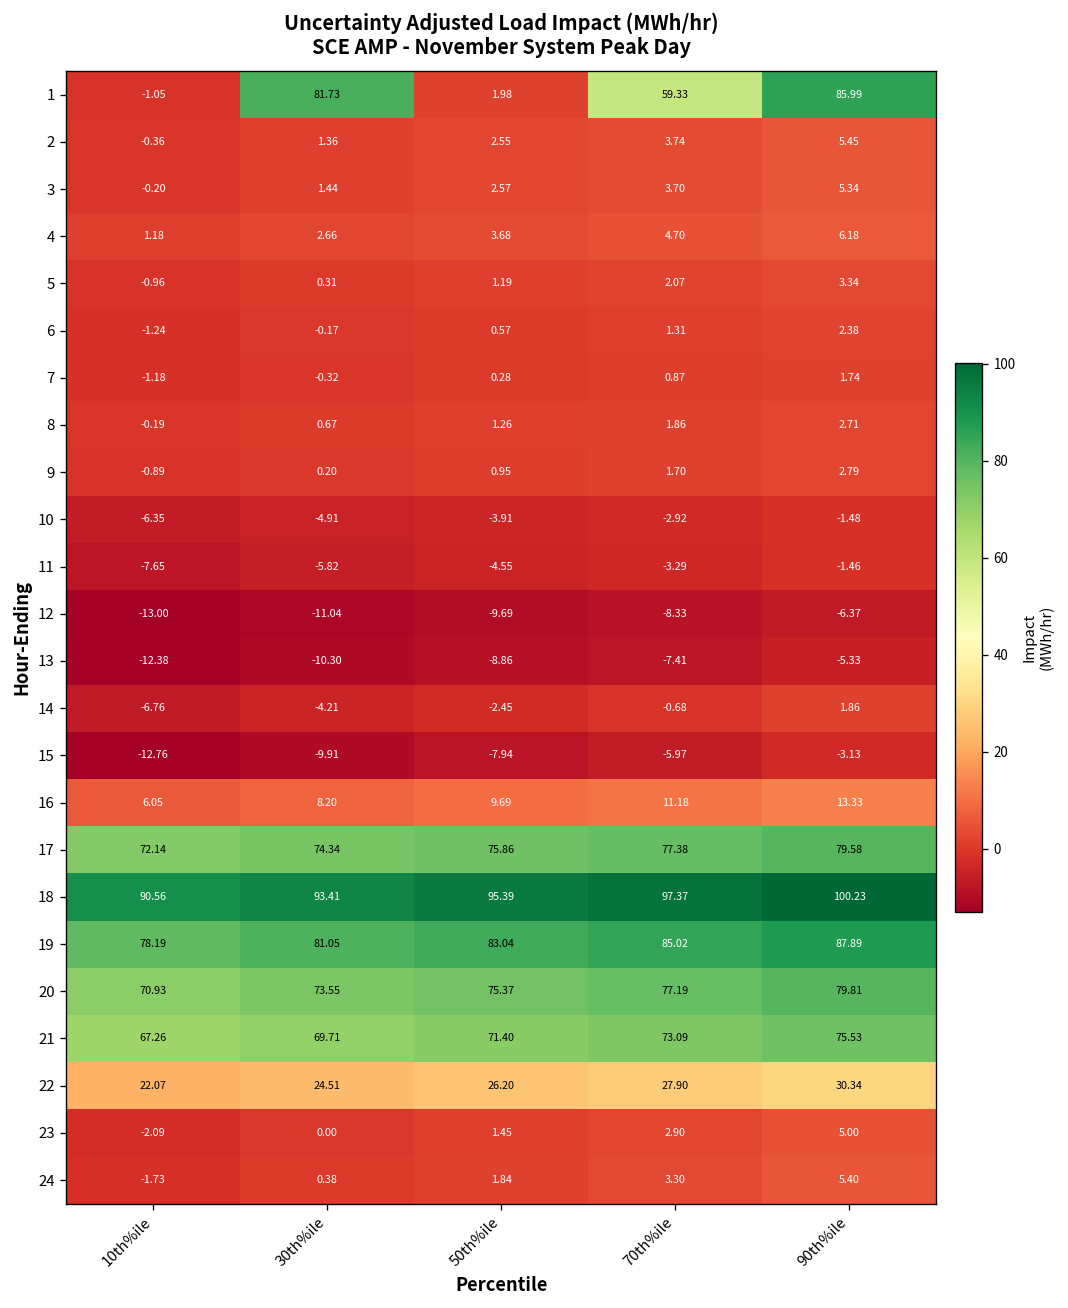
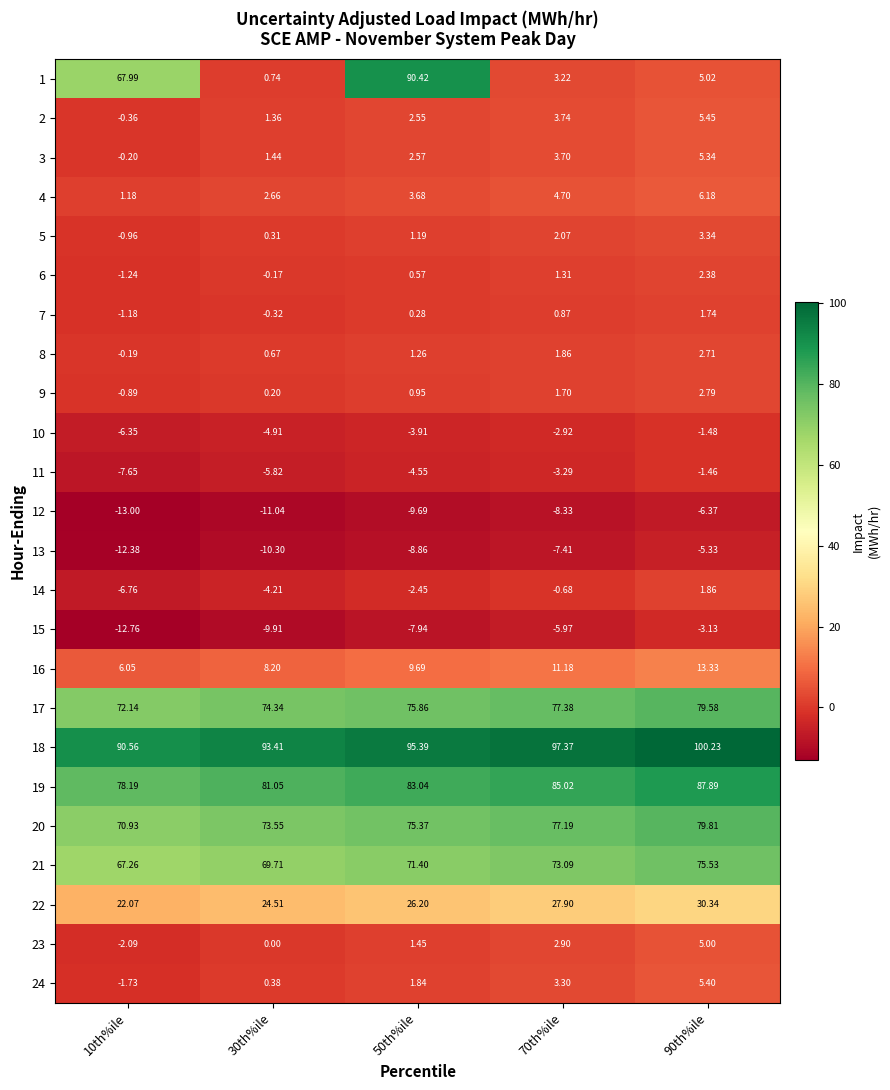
  {
    "1": {
-     "10th%ile": -1.05,
-     "30th%ile": 81.73,
-     "50th%ile": 1.98,
-     "70th%ile": 59.33,
-     "90th%ile": 85.99
+     "10th%ile": 67.99,
+     "30th%ile": 0.74,
+     "50th%ile": 90.42,
+     "70th%ile": 3.22,
+     "90th%ile": 5.02
    },
    "2": {
      "10th%ile": -0.36,
      "30th%ile": 1.36,
      "50th%ile": 2.55,
      "70th%ile": 3.74,
      "90th%ile": 5.45
    },
    "3": {
      "10th%ile": -0.20,
      "30th%ile": 1.44,
      "50th%ile": 2.57,
      "70th%ile": 3.70,
      "90th%ile": 5.34
    },
    "4": {
      "10th%ile": 1.18,
      "30th%ile": 2.66,
      "50th%ile": 3.68,
      "70th%ile": 4.70,
      "90th%ile": 6.18
    },
    "5": {
      "10th%ile": -0.96,
      "30th%ile": 0.31,
      "50th%ile": 1.19,
      "70th%ile": 2.07,
      "90th%ile": 3.34
    },
    "6": {
      "10th%ile": -1.24,
      "30th%ile": -0.17,
      "50th%ile": 0.57,
      "70th%ile": 1.31,
      "90th%ile": 2.38
    },
    "7": {
      "10th%ile": -1.18,
      "30th%ile": -0.32,
      "50th%ile": 0.28,
      "70th%ile": 0.87,
      "90th%ile": 1.74
    },
    "8": {
      "10th%ile": -0.19,
      "30th%ile": 0.67,
      "50th%ile": 1.26,
      "70th%ile": 1.86,
      "90th%ile": 2.71
    },
    "9": {
      "10th%ile": -0.89,
      "30th%ile": 0.20,
      "50th%ile": 0.95,
      "70th%ile": 1.70,
      "90th%ile": 2.79
    },
    "10": {
      "10th%ile": -6.35,
      "30th%ile": -4.91,
      "50th%ile": -3.91,
      "70th%ile": -2.92,
      "90th%ile": -1.48
    },
    "11": {
      "10th%ile": -7.65,
      "30th%ile": -5.82,
      "50th%ile": -4.55,
      "70th%ile": -3.29,
      "90th%ile": -1.46
    },
    "12": {
      "10th%ile": -13.00,
      "30th%ile": -11.04,
      "50th%ile": -9.69,
      "70th%ile": -8.33,
      "90th%ile": -6.37
    },
    "13": {
      "10th%ile": -12.38,
      "30th%ile": -10.30,
      "50th%ile": -8.86,
      "70th%ile": -7.41,
      "90th%ile": -5.33
    },
    "14": {
      "10th%ile": -6.76,
      "30th%ile": -4.21,
      "50th%ile": -2.45,
      "70th%ile": -0.68,
      "90th%ile": 1.86
    },
    "15": {
      "10th%ile": -12.76,
      "30th%ile": -9.91,
      "50th%ile": -7.94,
      "70th%ile": -5.97,
      "90th%ile": -3.13
    },
    "16": {
      "10th%ile": 6.05,
      "30th%ile": 8.20,
      "50th%ile": 9.69,
      "70th%ile": 11.18,
      "90th%ile": 13.33
    },
    "17": {
      "10th%ile": 72.14,
      "30th%ile": 74.34,
      "50th%ile": 75.86,
      "70th%ile": 77.38,
      "90th%ile": 79.58
    },
    "18": {
      "10th%ile": 90.56,
      "30th%ile": 93.41,
      "50th%ile": 95.39,
      "70th%ile": 97.37,
      "90th%ile": 100.23
    },
    "19": {
      "10th%ile": 78.19,
      "30th%ile": 81.05,
      "50th%ile": 83.04,
      "70th%ile": 85.02,
      "90th%ile": 87.89
    },
    "20": {
      "10th%ile": 70.93,
      "30th%ile": 73.55,
      "50th%ile": 75.37,
      "70th%ile": 77.19,
      "90th%ile": 79.81
    },
    "21": {
      "10th%ile": 67.26,
      "30th%ile": 69.71,
      "50th%ile": 71.40,
      "70th%ile": 73.09,
      "90th%ile": 75.53
    },
    "22": {
      "10th%ile": 22.07,
      "30th%ile": 24.51,
      "50th%ile": 26.20,
      "70th%ile": 27.90,
      "90th%ile": 30.34
    },
    "23": {
      "10th%ile": -2.09,
      "30th%ile": 0.00,
      "50th%ile": 1.45,
      "70th%ile": 2.90,
      "90th%ile": 5.00
    },
    "24": {
      "10th%ile": -1.73,
      "30th%ile": 0.38,
      "50th%ile": 1.84,
      "70th%ile": 3.30,
      "90th%ile": 5.40
    }
  }
